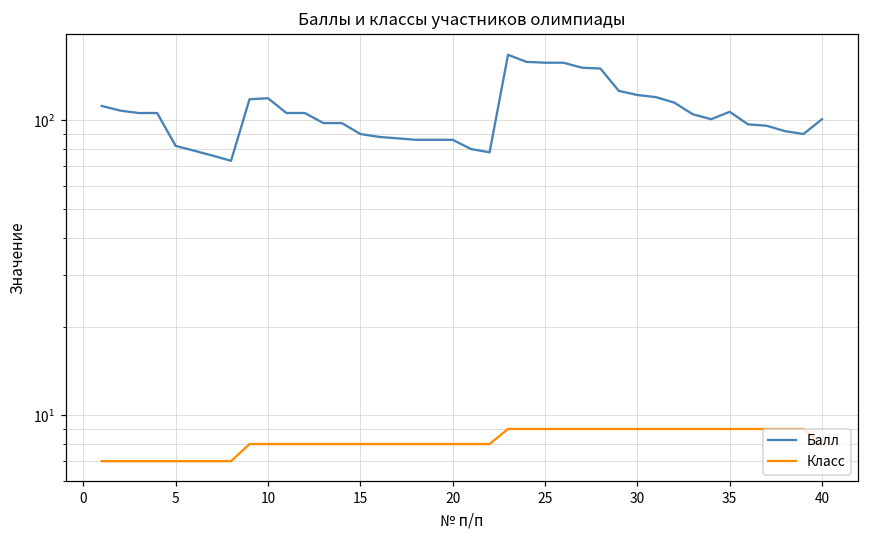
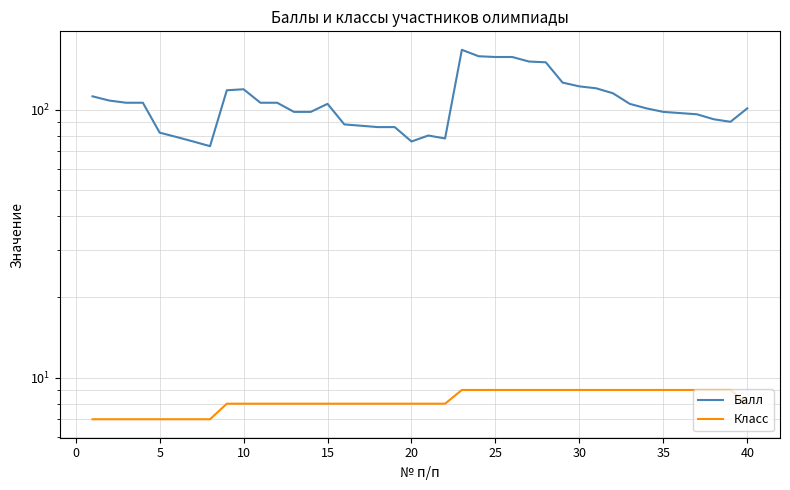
  {
    "Балл": {
      "5": 82,
      "10": 120,
-     "15": 90,
-     "20": 86,
+     "15": 105,
+     "20": 76,
      "25": 160,
      "30": 120,
-     "35": 107,
+     "35": 98,
      "40": 101
    },
    "Класс": {
      "5": 7,
      "10": 8,
      "15": 8,
      "20": 8,
      "25": 9,
      "30": 9,
      "35": 9
    }
  }
